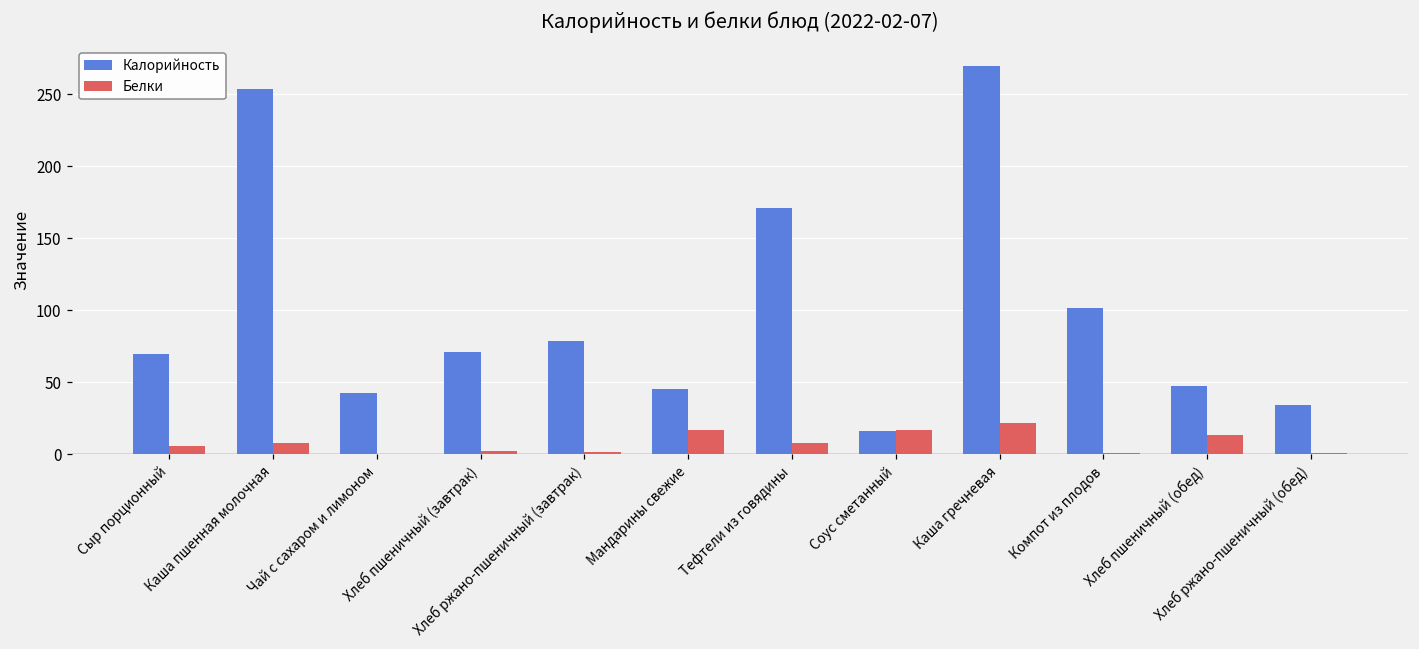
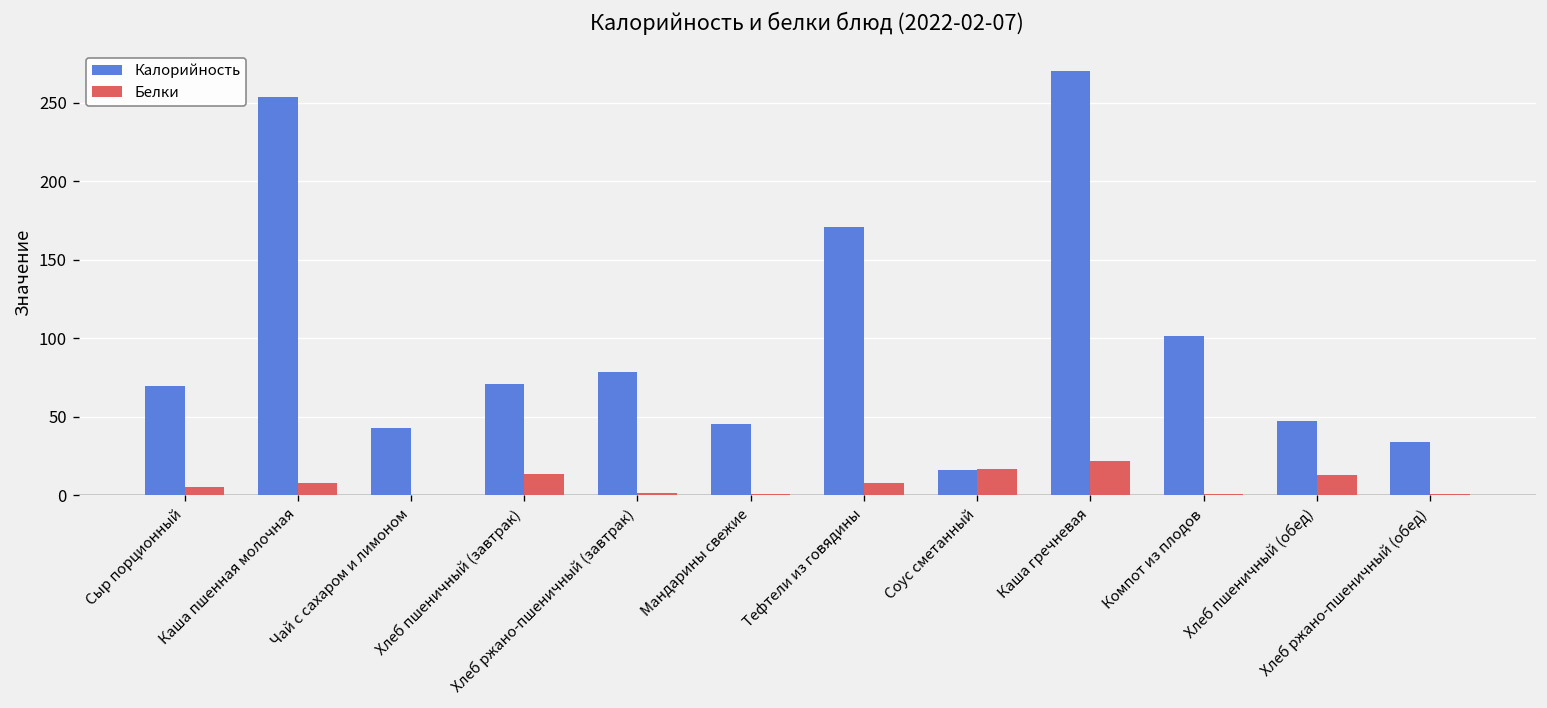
  {
    "Калорийность": {
      "Сыр порционный": 69,
      "Каша пшенная молочная": 254,
      "Чай с сахаром и лимоном": 43,
      "Хлеб пшеничный (завтрак)": 71,
      "Хлеб ржано-пшеничный (завтрак)": 79,
      "Мандарины свежие": 46,
      "Тефтели из говядины": 171,
      "Соус сметанный": 16,
      "Каша гречневая": 270,
      "Компот из плодов": 101,
      "Хлеб пшеничный (обед)": 47,
      "Хлеб ржано-пшеничный (обед)": 34
    },
    "Белки": {
      "Сыр порционный": 5,
      "Каша пшенная молочная": 8,
-     "Хлеб пшеничный (завтрак)": 2,
-     "Мандарины свежие": 17,
+     "Хлеб пшеничный (завтрак)": 13,
+     "Мандарины свежие": 1,
      "Тефтели из говядины": 8,
      "Соус сметанный": 17,
      "Каша гречневая": 22,
      "Хлеб пшеничный (обед)": 13
    }
  }
